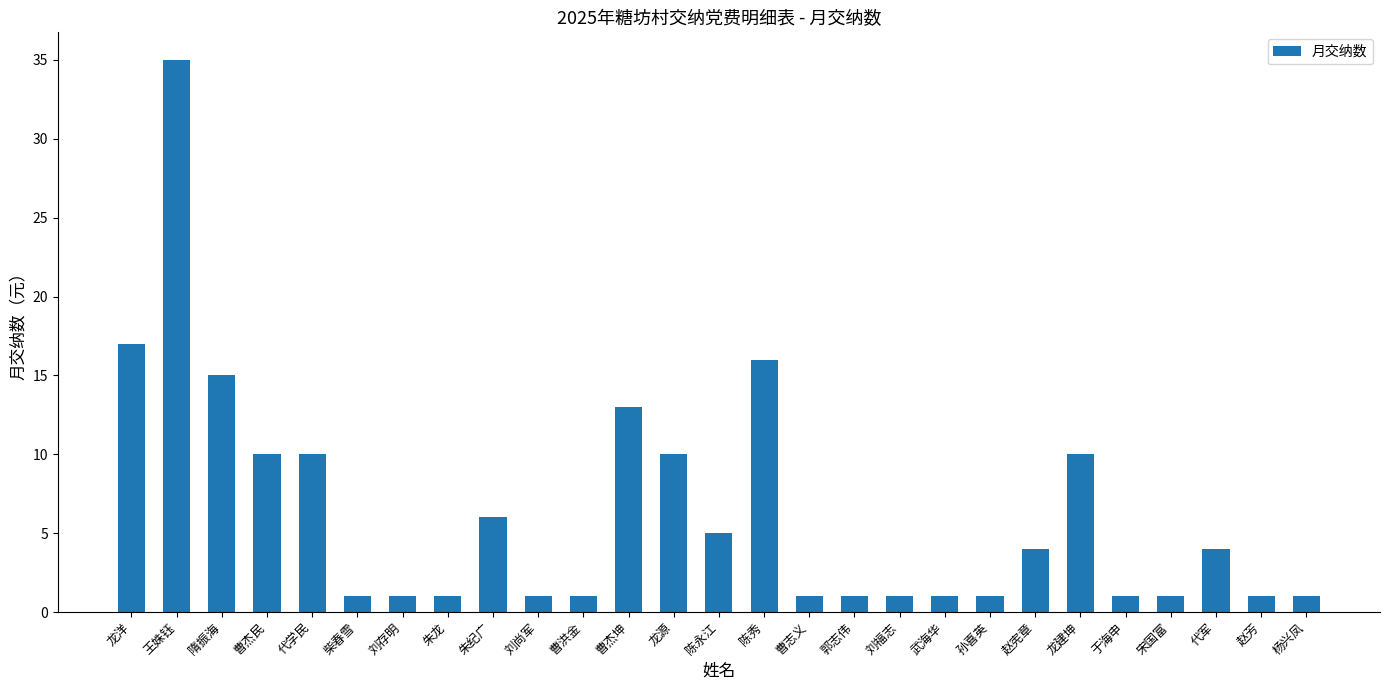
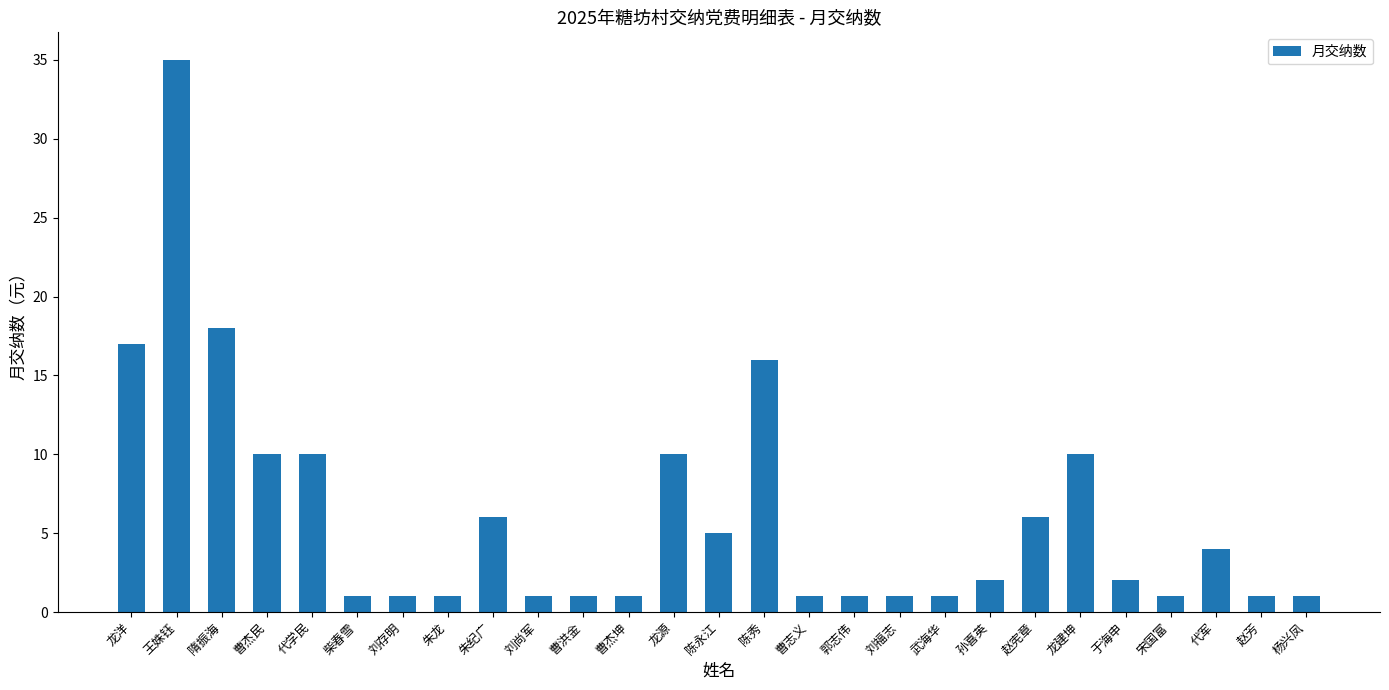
  {
    "龙洋": 17,
    "王姝钰": 35,
-   "隋振海": 15,
+   "隋振海": 18,
    "曹杰民": 10,
    "代学民": 10,
    "柴春雪": 1,
    "刘存明": 1,
    "朱龙": 1,
    "朱纪广": 6,
    "刘尚军": 1,
    "曹洪金": 1,
-   "曹杰坤": 13,
+   "曹杰坤": 1,
    "龙源": 10,
    "陈永江": 5,
    "陈秀": 16,
    "曹志义": 1,
    "郭志伟": 1,
    "刘福志": 1,
    "武海华": 1,
-   "孙喜英": 1,
-   "赵宪章": 4,
+   "孙喜英": 2,
+   "赵宪章": 6,
    "龙建坤": 10,
-   "于海申": 1,
+   "于海申": 2,
    "宋国富": 1,
    "代军": 4,
    "赵芳": 1,
    "杨兴凤": 1
  }
